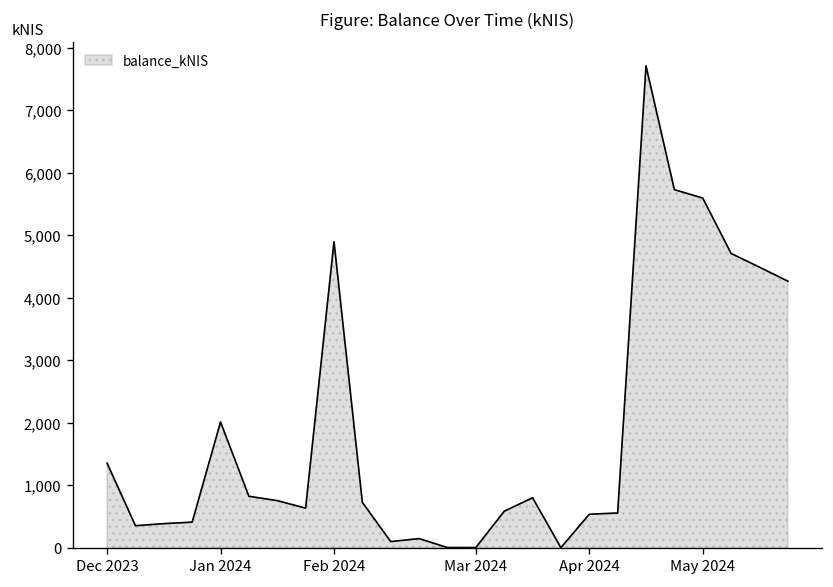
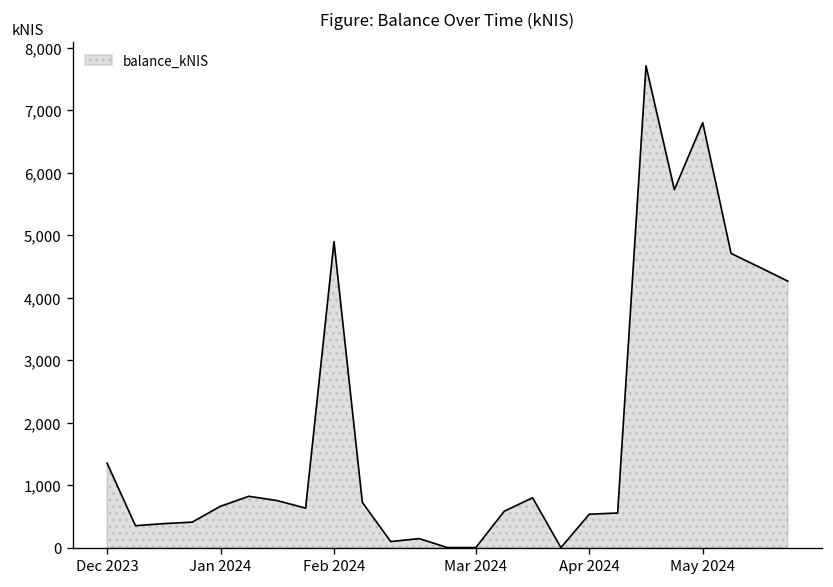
  {
    "Dec 2023": "1,400",
-   "Jan 2024": "2,000",
+   "Jan 2024": "700",
    "Feb 2024": "4,900",
    "Mar 2024": "0",
    "Apr 2024": "500",
-   "May 2024": "5,600"
+   "May 2024": "6,800"
  }
